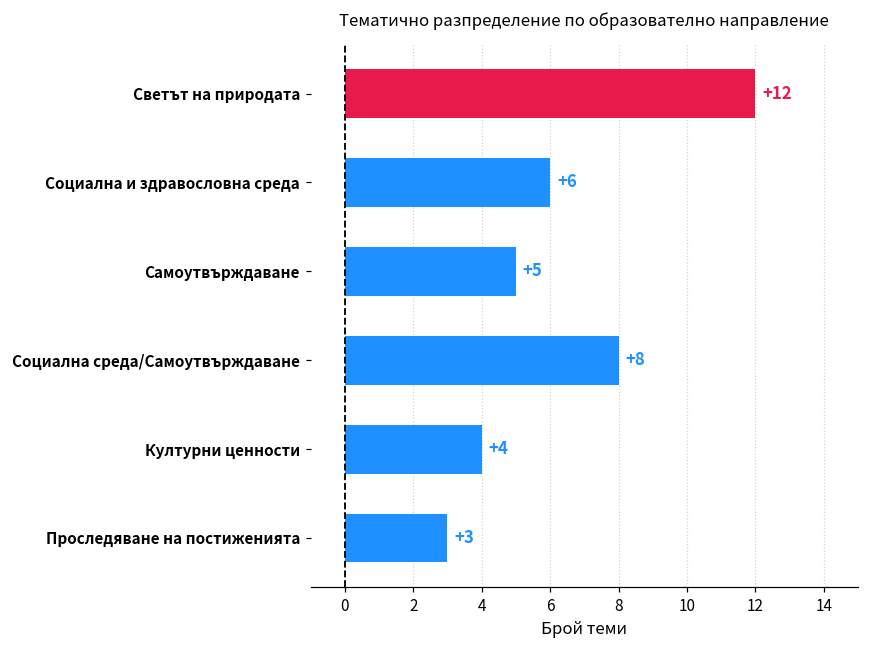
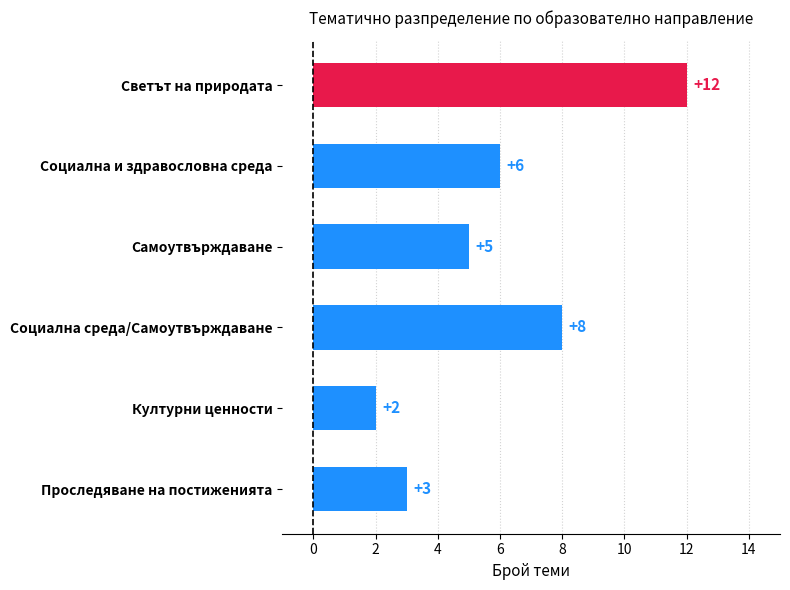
  {
    "Светът на природата": "+12",
    "Социална и здравословна среда": "+6",
    "Самоутвърждаване": "+5",
    "Социална среда/Самоутвърждаване": "+8",
-   "Културни ценности": "+4",
+   "Културни ценности": "+2",
    "Проследяване на постиженията": "+3"
  }
